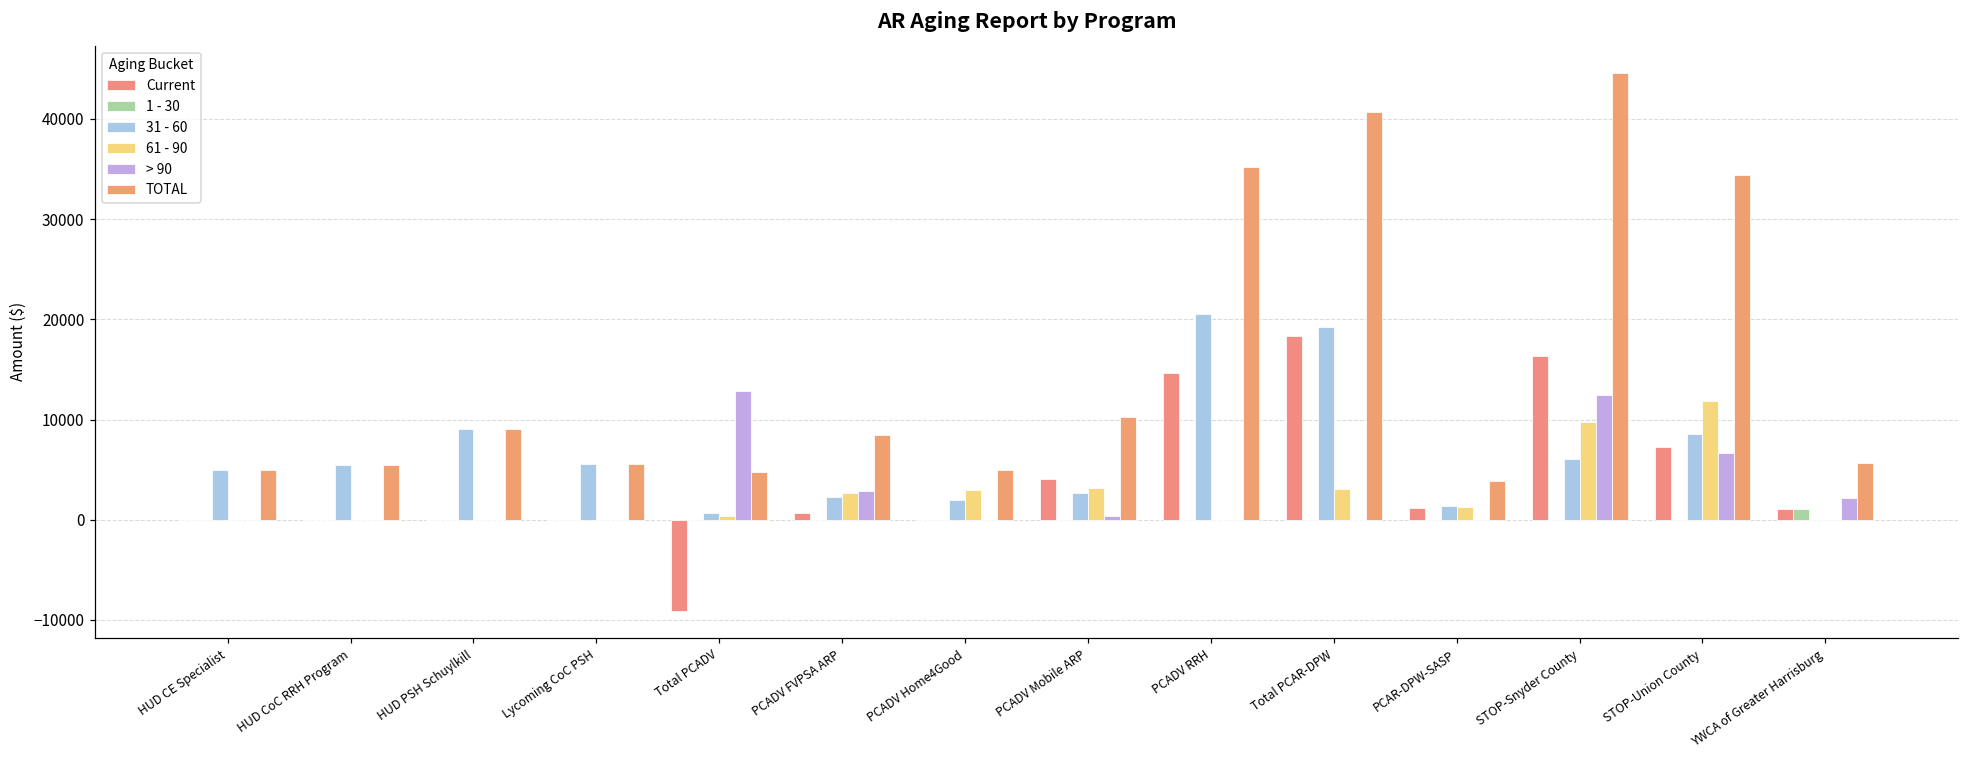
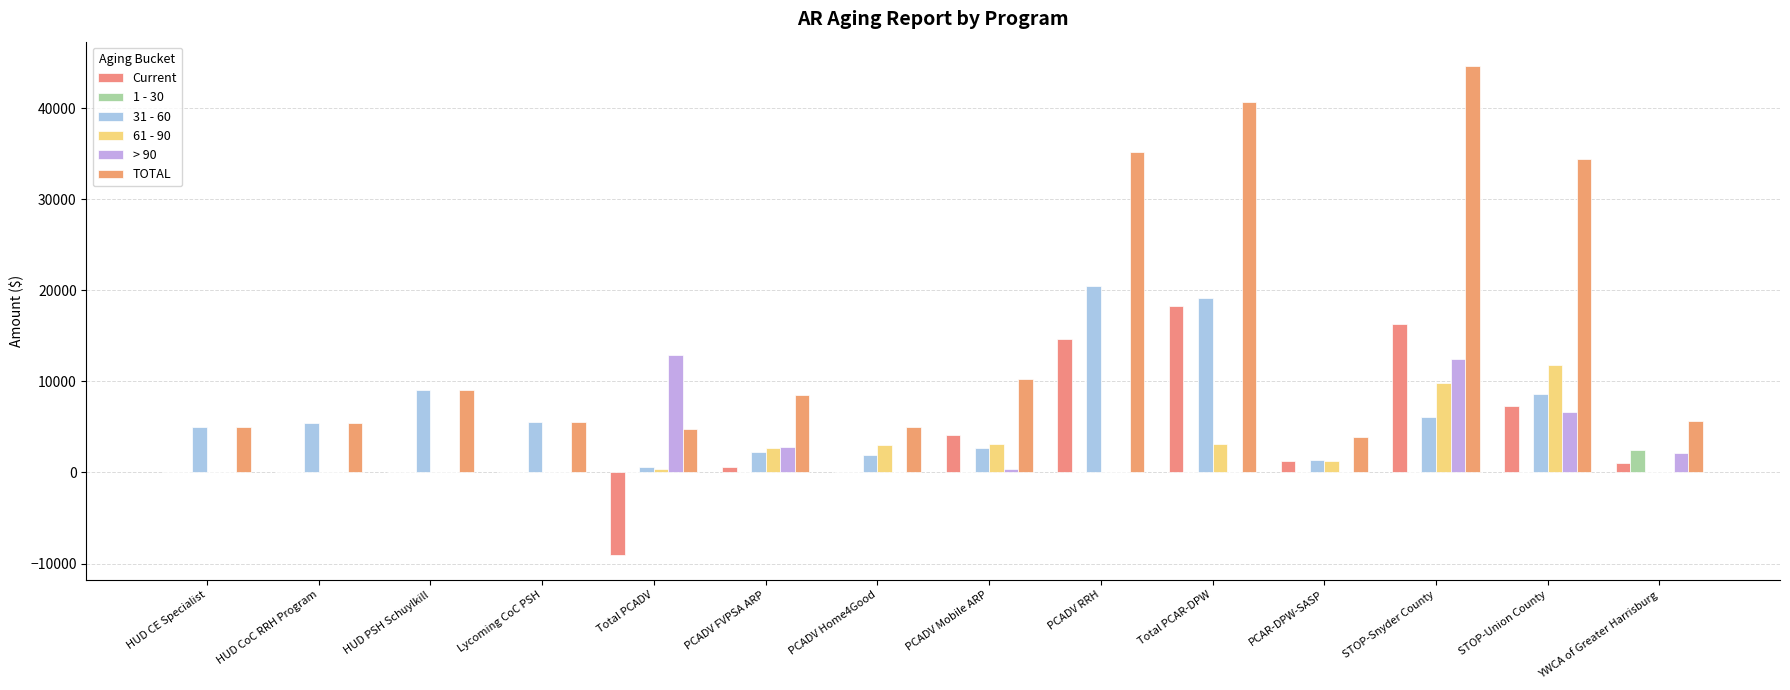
  {
    "1 - 30": {
      "HUD CE Specialist": 0,
      "HUD CoC RRH Program": 0,
      "HUD PSH Schuylkill": 0,
      "Lycoming CoC PSH": 0,
      "Total PCADV": 0,
      "PCADV FVPSA ARP": 0,
      "PCADV Home4Good": 0,
      "PCADV Mobile ARP": 0,
      "PCADV RRH": 0,
      "Total PCAR-DPW": 0,
      "PCAR-DPW-SASP": 0,
      "STOP-Snyder County": 0,
      "STOP-Union County": 0,
-     "YWCA of Greater Harrisburg": 1000
+     "YWCA of Greater Harrisburg": 2000
    }
  }
